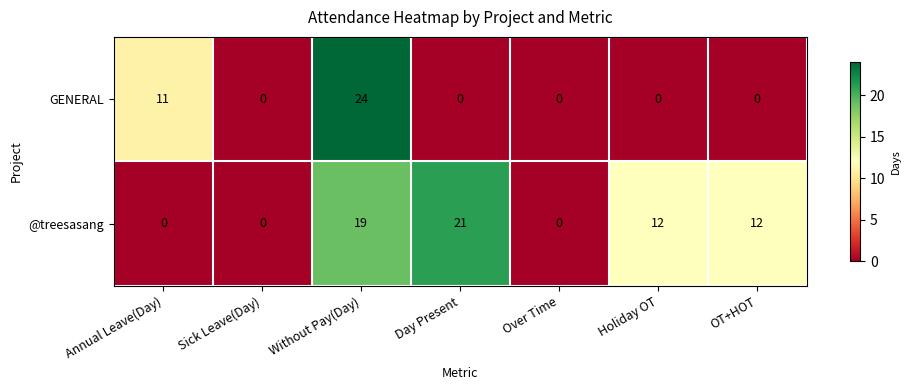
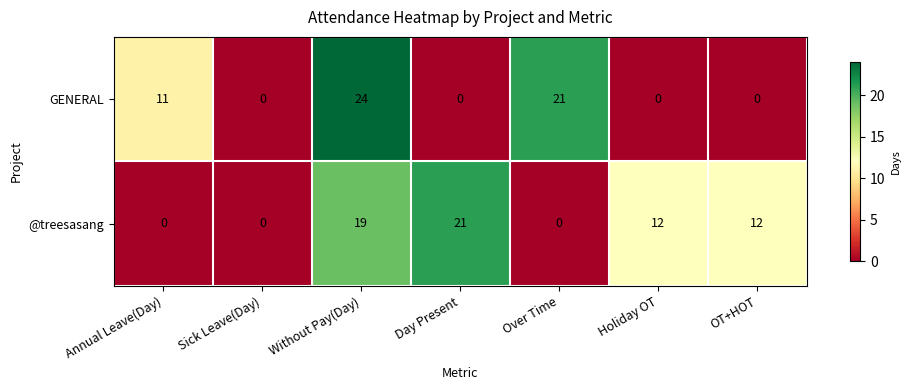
  {
    "GENERAL": {
      "Annual Leave(Day)": 11,
      "Sick Leave(Day)": 0,
      "Without Pay(Day)": 24,
      "Day Present": 0,
-     "Over Time": 0,
+     "Over Time": 21,
      "Holiday OT": 0,
      "OT+HOT": 0
    },
    "@treesasang": {
      "Annual Leave(Day)": 0,
      "Sick Leave(Day)": 0,
      "Without Pay(Day)": 19,
      "Day Present": 21,
      "Over Time": 0,
      "Holiday OT": 12,
      "OT+HOT": 12
    }
  }
